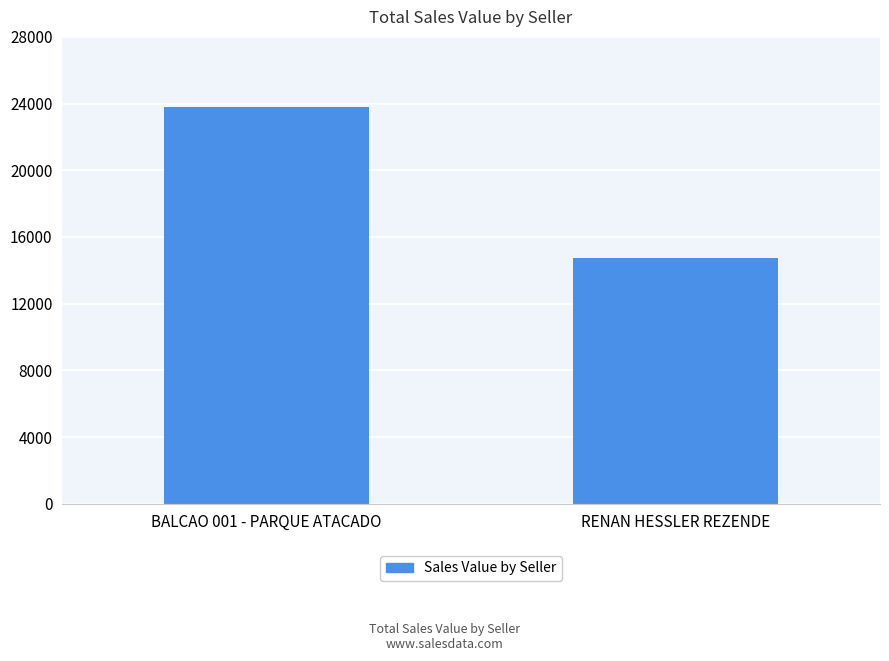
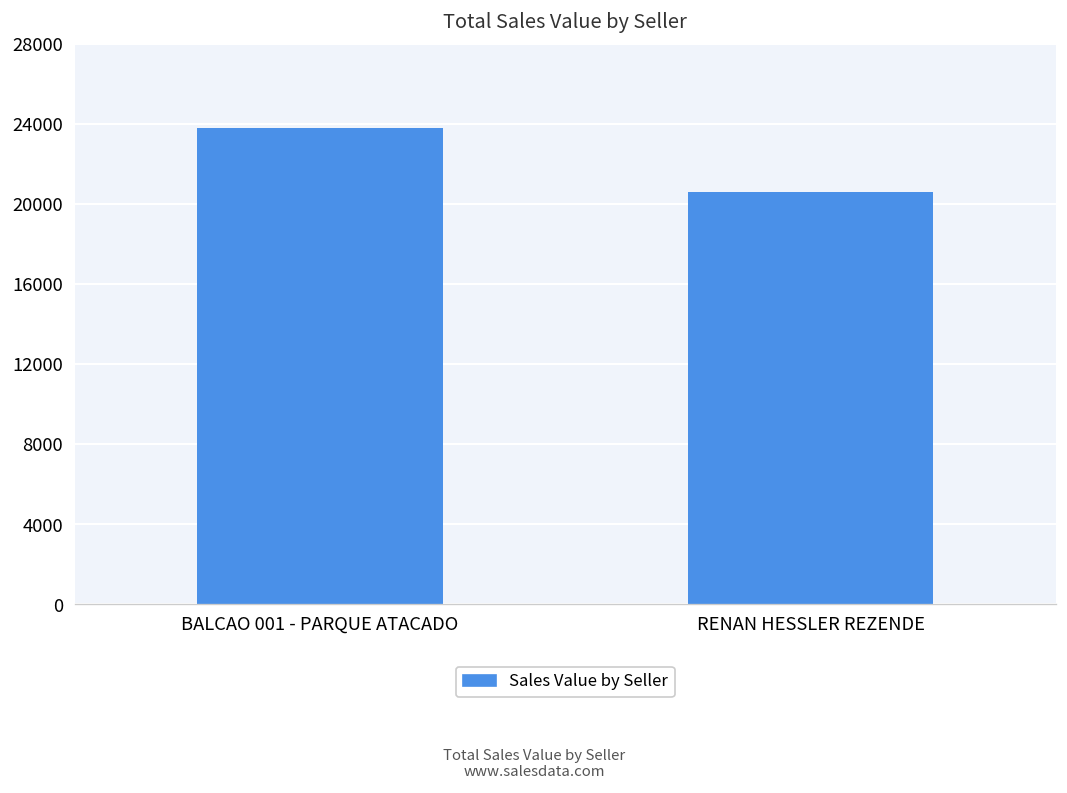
  {
    "BALCAO 001 - PARQUE ATACADO": 23800,
-   "RENAN HESSLER REZENDE": 14700
+   "RENAN HESSLER REZENDE": 20600
  }
